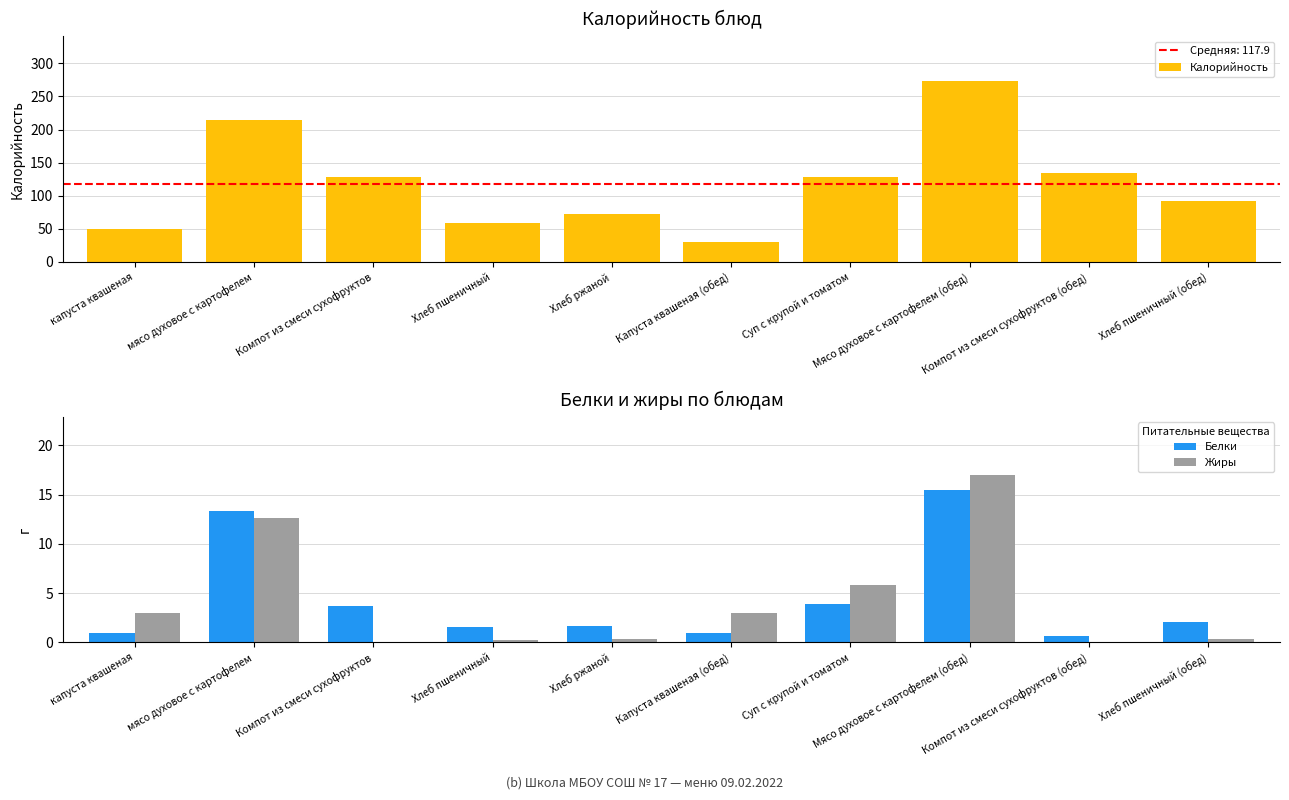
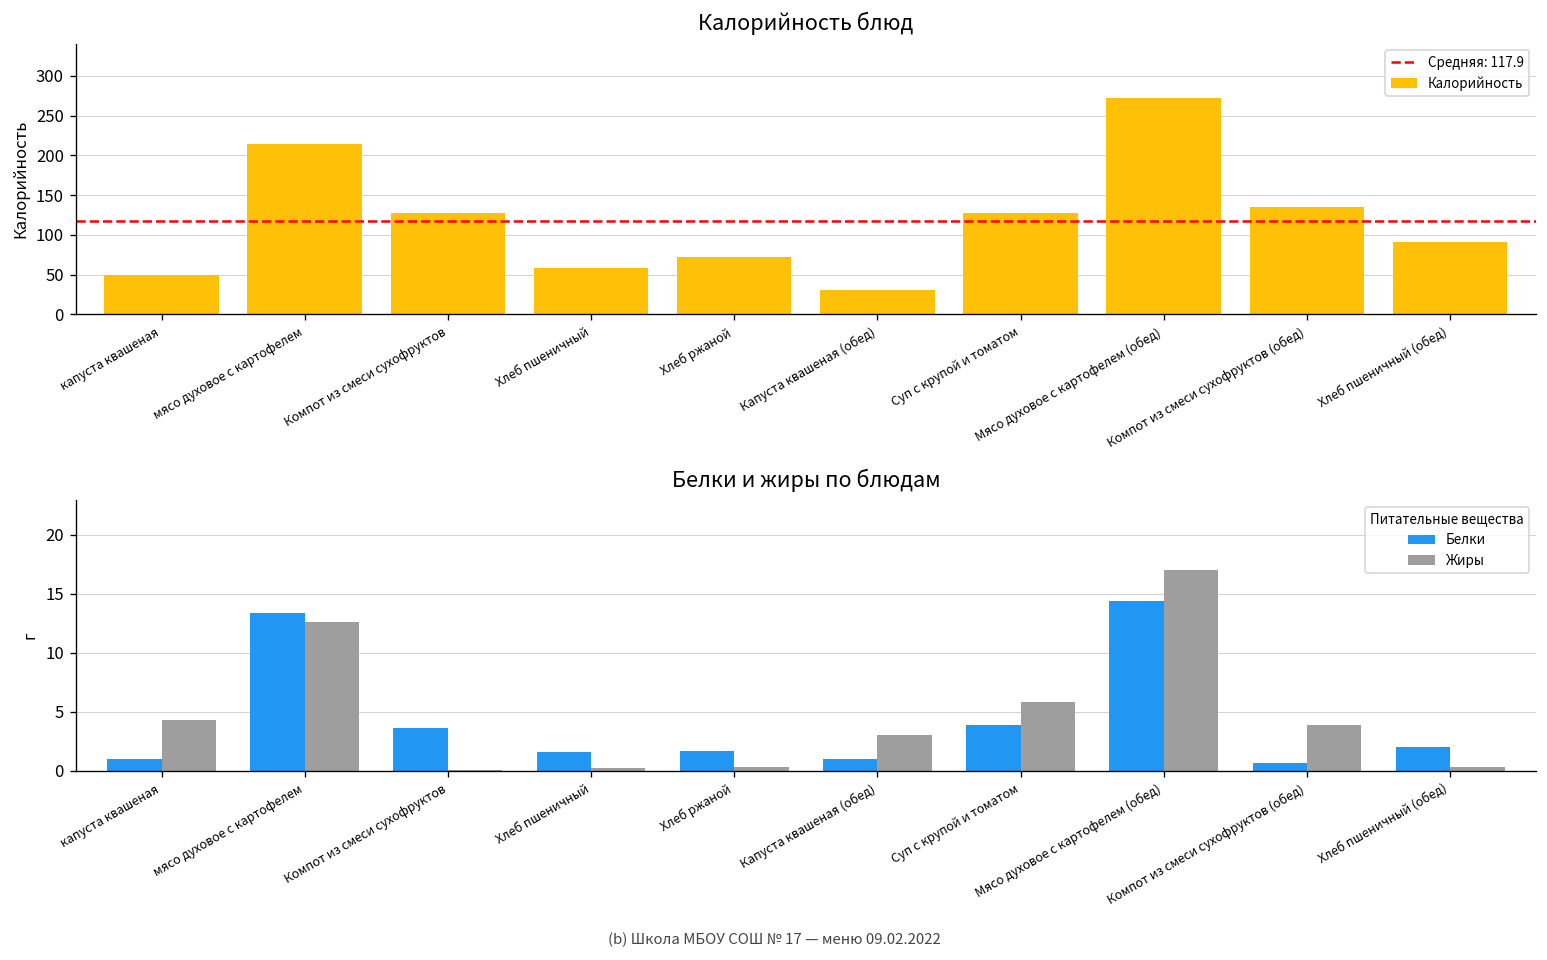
  {
    "Калорийность блюд": {
      "капуста квашеная": 50,
      "мясо духовое с картофелем": 210,
      "Компот из смеси сухофруктов": 130,
      "Хлеб пшеничный": 60,
      "Хлеб ржаной": 70,
      "Капуста квашеная (обед)": 30,
      "Суп с крупой и томатом": 130,
      "Мясо духовое с картофелем (обед)": 270,
      "Компот из смеси сухофруктов (обед)": 130,
      "Хлеб пшеничный (обед)": 90
    },
    "Белки и жиры по блюдам": {
      "Белки": {
        "капуста квашеная": 1,
        "мясо духовое с картофелем": 13,
        "Компот из смеси сухофруктов": 4,
        "Хлеб пшеничный": 2,
        "Хлеб ржаной": 2,
        "Капуста квашеная (обед)": 1,
        "Суп с крупой и томатом": 4,
-       "Мясо духовое с картофелем (обед)": 16,
+       "Мясо духовое с картофелем (обед)": 14,
        "Компот из смеси сухофруктов (обед)": 1,
        "Хлеб пшеничный (обед)": 2
      },
      "Жиры": {
-       "капуста квашеная": 3,
+       "капуста квашеная": 4,
        "мясо духовое с картофелем": 13,
        "Хлеб ржаной": 0,
        "Капуста квашеная (обед)": 3,
        "Суп с крупой и томатом": 6,
        "Мясо духовое с картофелем (обед)": 17,
-       "Компот из смеси сухофруктов (обед)": 0,
+       "Компот из смеси сухофруктов (обед)": 4,
        "Хлеб пшеничный (обед)": 0
      }
    }
  }
